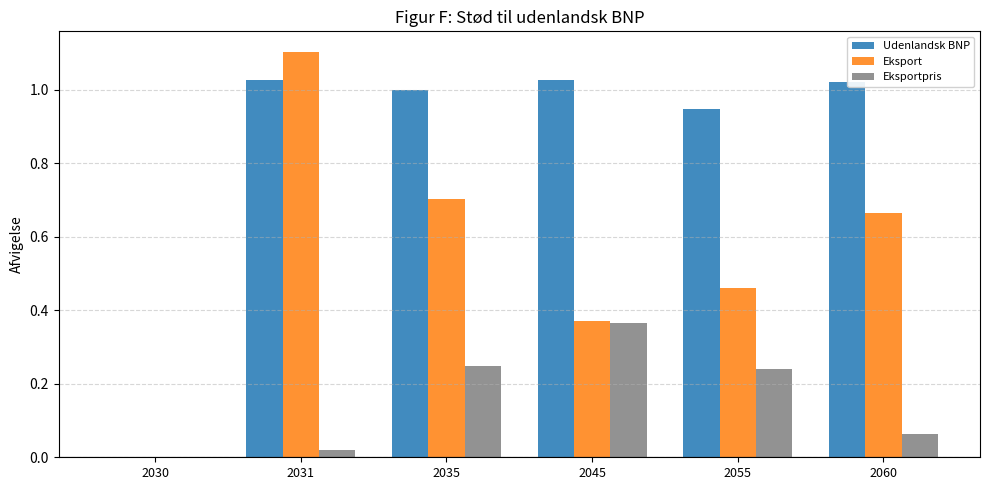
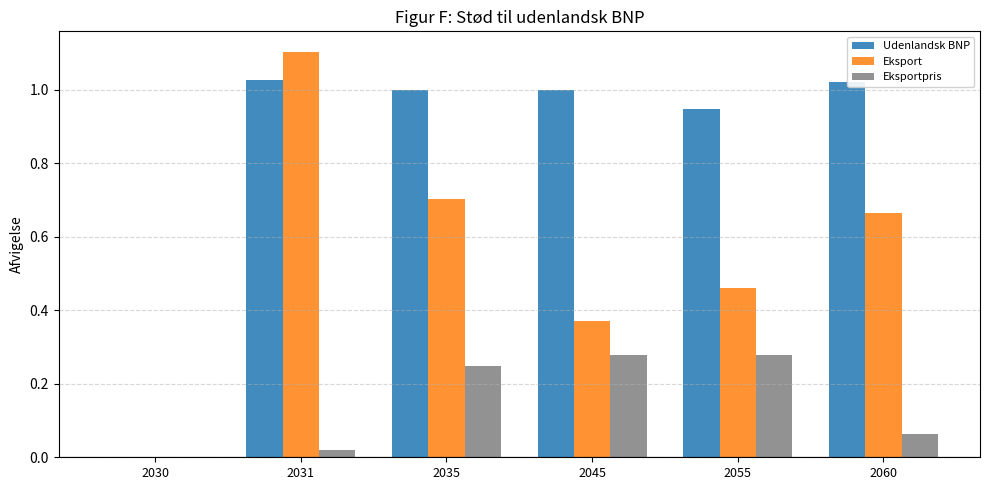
  {
    "Udenlandsk BNP": {
      "2030": 0.00,
      "2031": 1.03,
      "2035": 1.00,
-     "2045": 1.03,
+     "2045": 1.00,
      "2055": 0.95,
      "2060": 1.02
    },
    "Eksport": {
      "2030": 0.00,
      "2031": 1.10,
      "2035": 0.70,
      "2045": 0.37,
      "2055": 0.46,
      "2060": 0.66
    },
    "Eksportpris": {
      "2030": 0.00,
      "2031": 0.02,
      "2035": 0.25,
-     "2045": 0.37,
-     "2055": 0.24,
+     "2045": 0.28,
+     "2055": 0.28,
      "2060": 0.06
    }
  }
